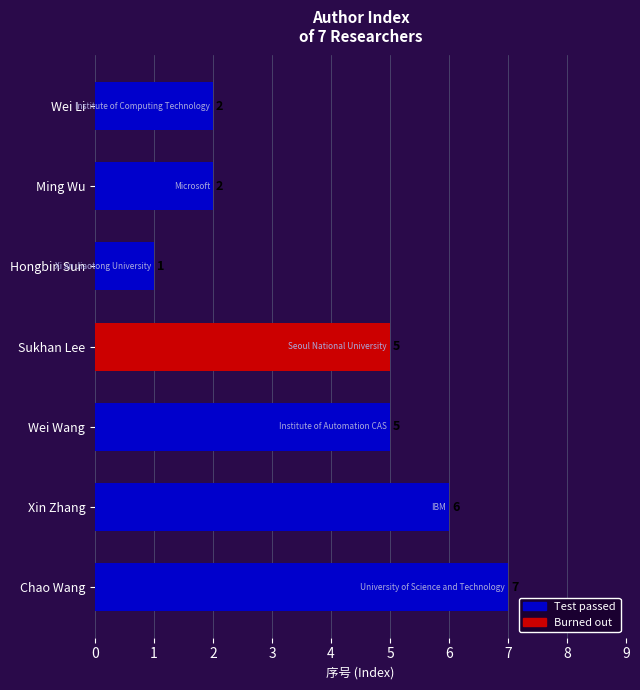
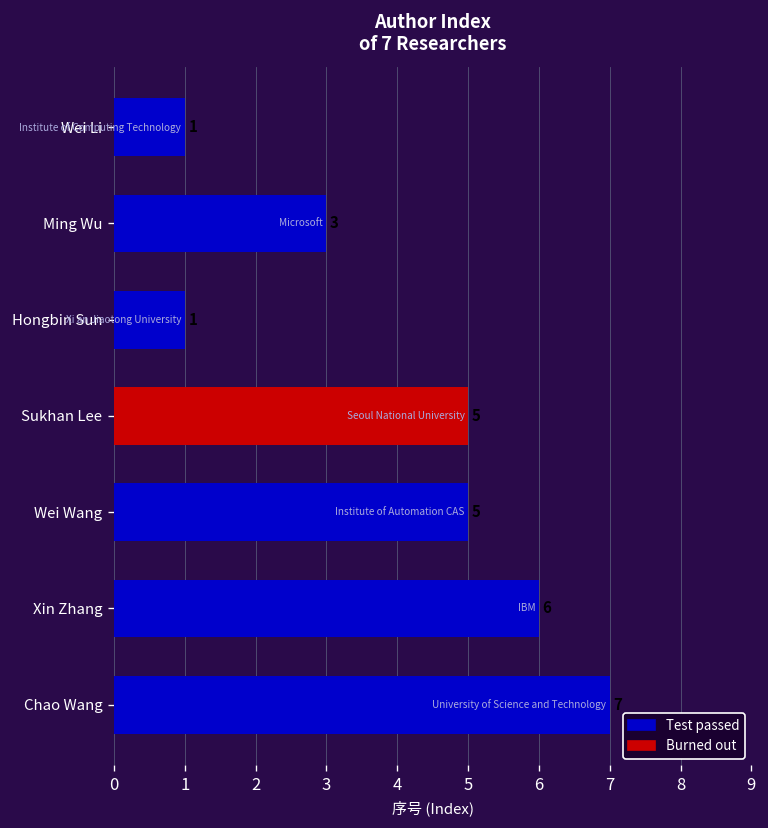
  {
-   "Wei Li": 2,
-   "Ming Wu": 2,
+   "Wei Li": 1,
+   "Ming Wu": 3,
    "Hongbin Sun": 1,
    "Sukhan Lee": 5,
    "Wei Wang": 5,
    "Xin Zhang": 6,
    "Chao Wang": 7
  }
